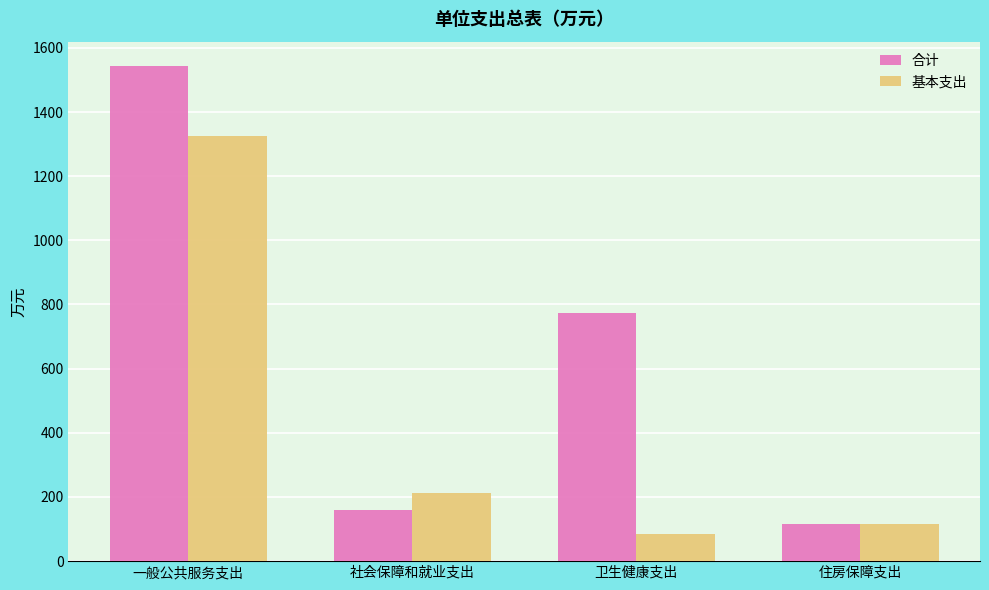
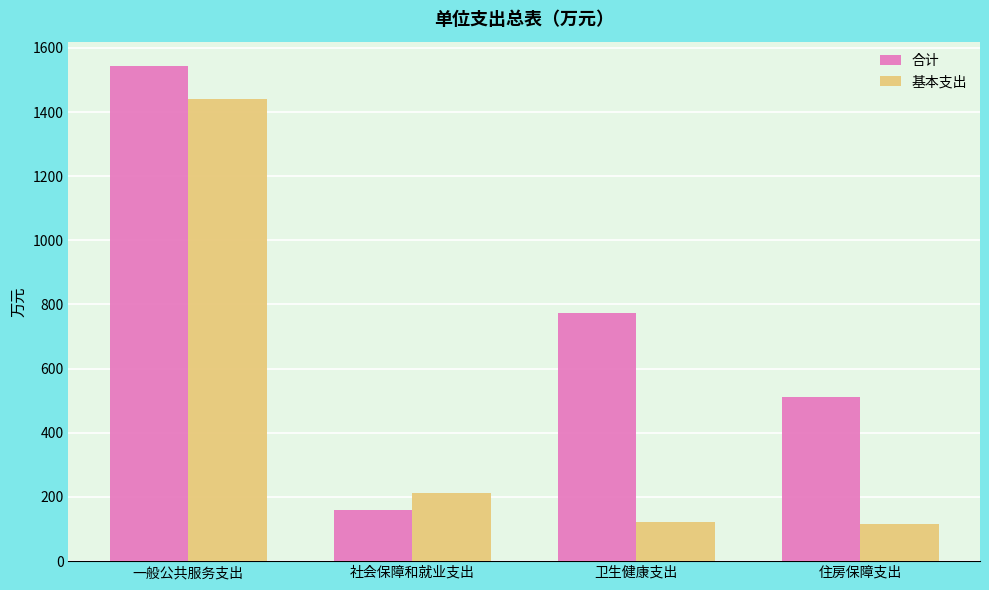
  {
    "合计": {
      "一般公共服务支出": 1540,
      "社会保障和就业支出": 160,
      "卫生健康支出": 770,
-     "住房保障支出": 120
+     "住房保障支出": 510
    },
    "基本支出": {
-     "一般公共服务支出": 1330,
+     "一般公共服务支出": 1440,
      "社会保障和就业支出": 210,
-     "卫生健康支出": 80,
+     "卫生健康支出": 120,
      "住房保障支出": 120
    }
  }
